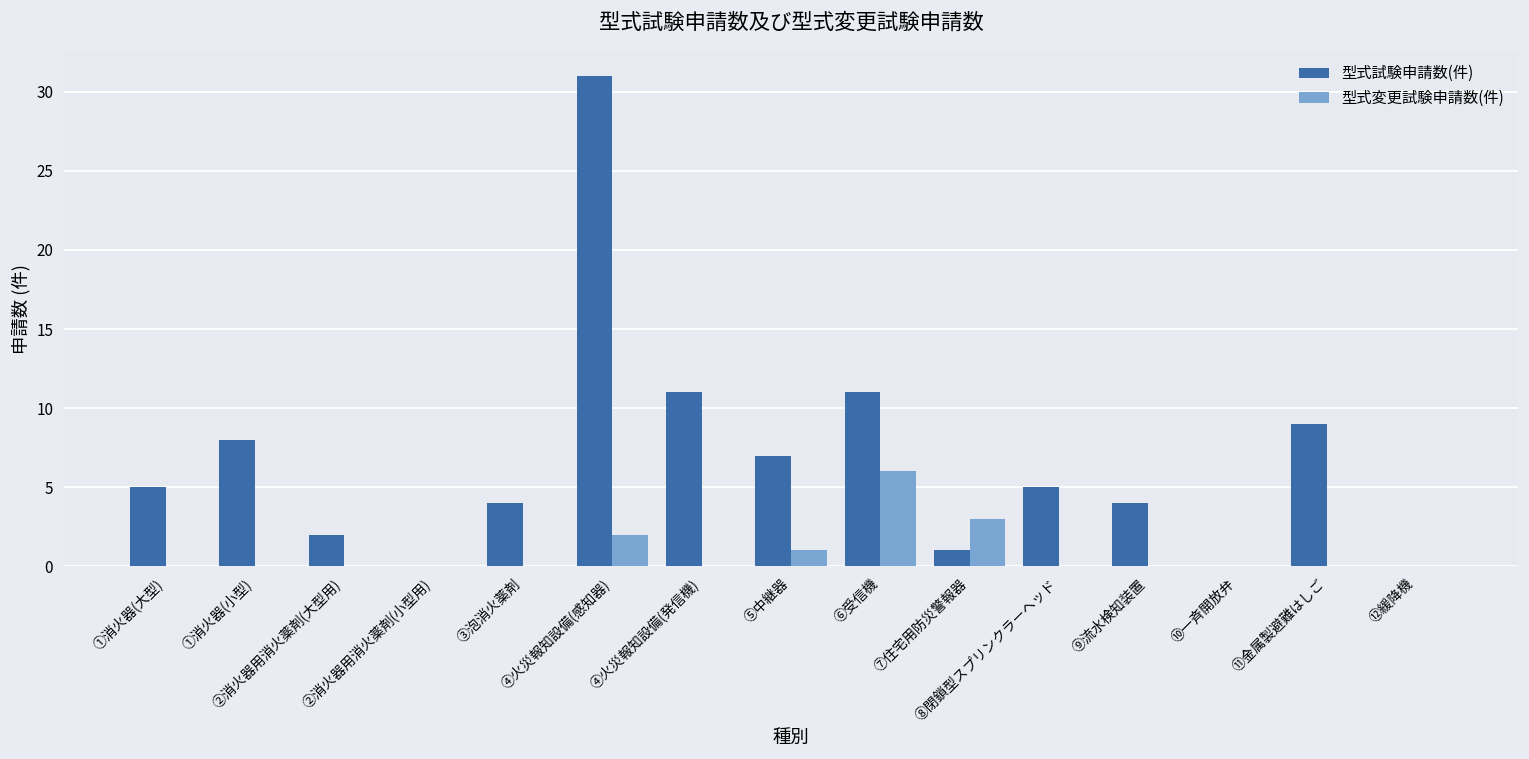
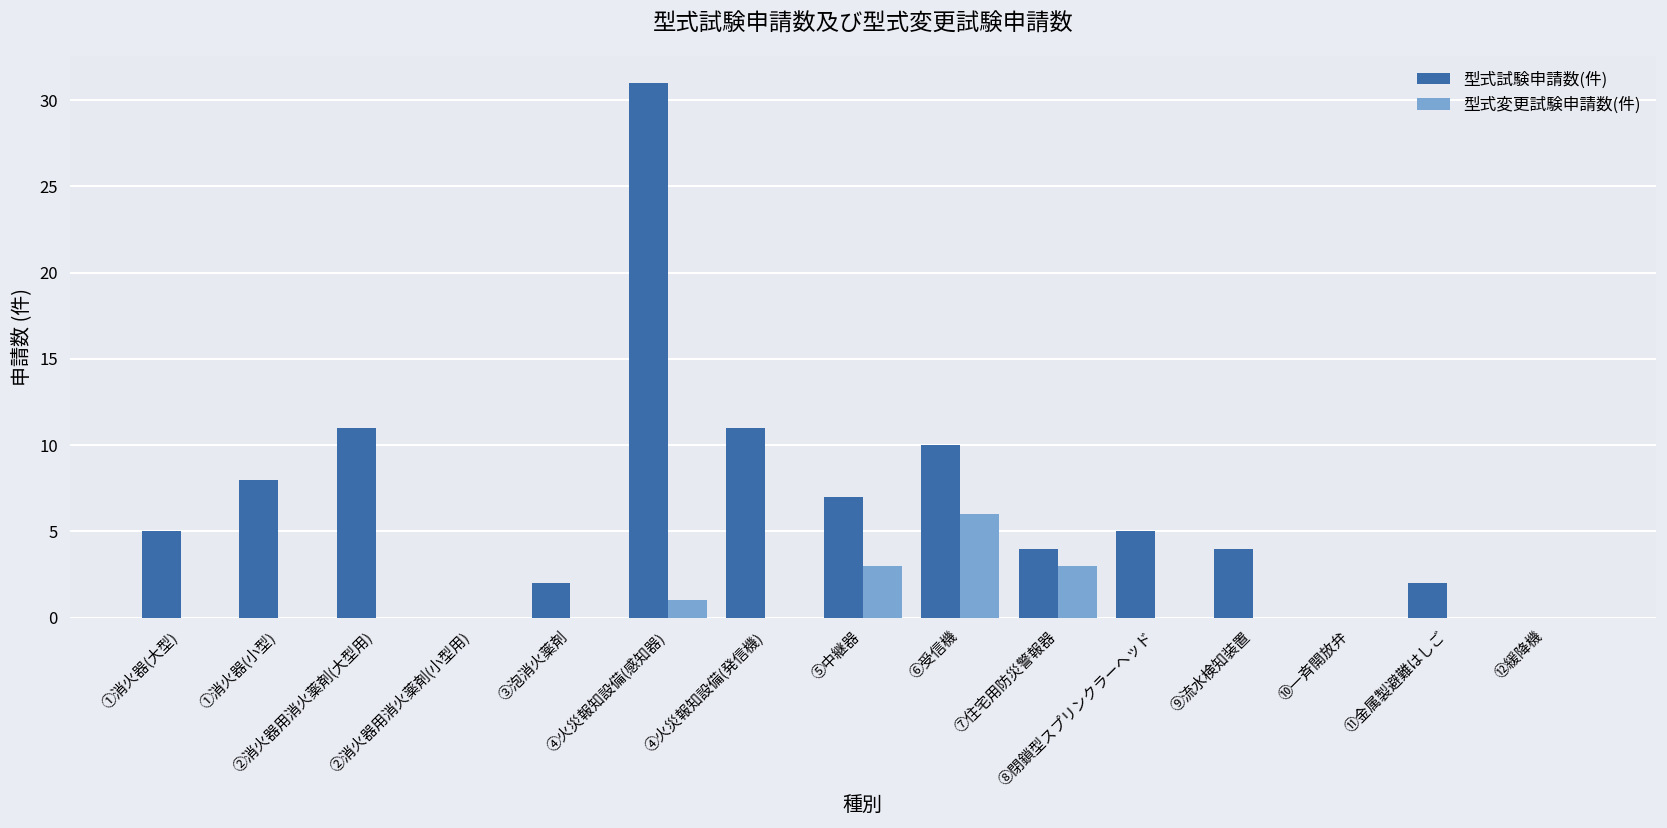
  {
    "型式試験申請数(件)": {
      "①消火器(大型)": 5,
      "①消火器(小型)": 8,
-     "②消火器用消火薬剤(大型用)": 2,
+     "②消火器用消火薬剤(大型用)": 11,
      "②消火器用消火薬剤(小型用)": 0,
-     "③泡消火薬剤": 4,
+     "③泡消火薬剤": 2,
      "④火災報知設備(感知器)": 31,
      "④火災報知設備(発信機)": 11,
      "⑤中継器": 7,
-     "⑥受信機": 11,
-     "⑦住宅用防災警報器": 1,
+     "⑥受信機": 10,
+     "⑦住宅用防災警報器": 4,
      "⑧閉鎖型スプリンクラーヘッド": 5,
      "⑨流水検知装置": 4,
      "⑩一斉開放弁": 0,
-     "⑪金属製避難はしご": 9,
+     "⑪金属製避難はしご": 2,
      "⑫緩降機": 0
    },
    "型式変更試験申請数(件)": {
      "①消火器(大型)": 0,
      "①消火器(小型)": 0,
      "②消火器用消火薬剤(大型用)": 0,
      "②消火器用消火薬剤(小型用)": 0,
      "③泡消火薬剤": 0,
-     "④火災報知設備(感知器)": 2,
+     "④火災報知設備(感知器)": 1,
      "④火災報知設備(発信機)": 0,
-     "⑤中継器": 1,
+     "⑤中継器": 3,
      "⑥受信機": 6,
      "⑦住宅用防災警報器": 3,
      "⑧閉鎖型スプリンクラーヘッド": 0,
      "⑨流水検知装置": 0,
      "⑩一斉開放弁": 0,
      "⑪金属製避難はしご": 0,
      "⑫緩降機": 0
    }
  }
